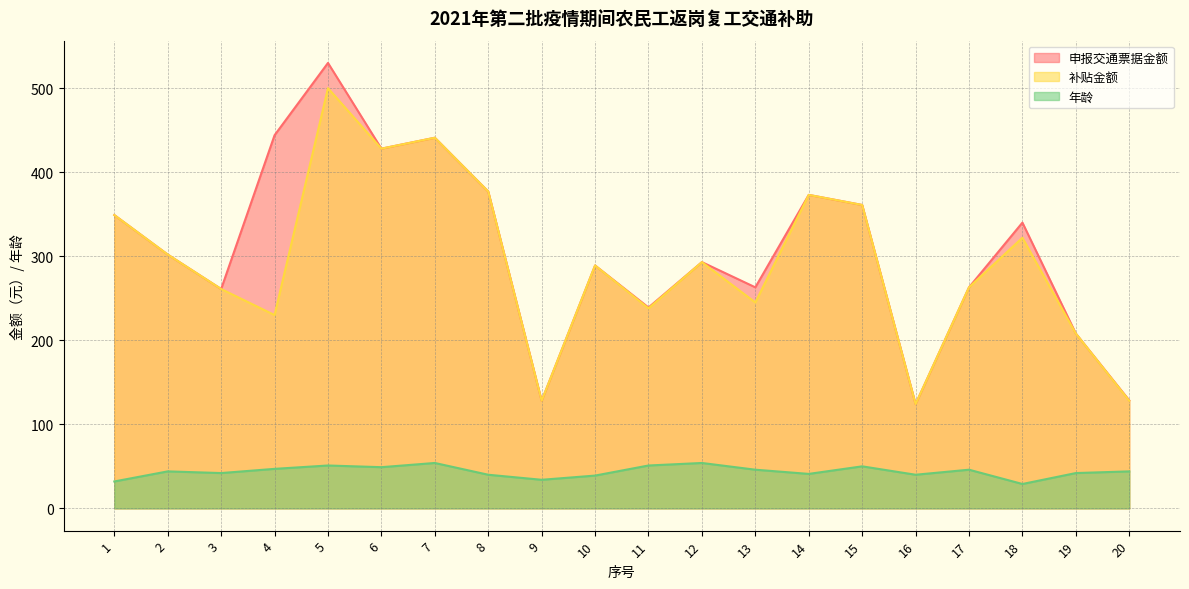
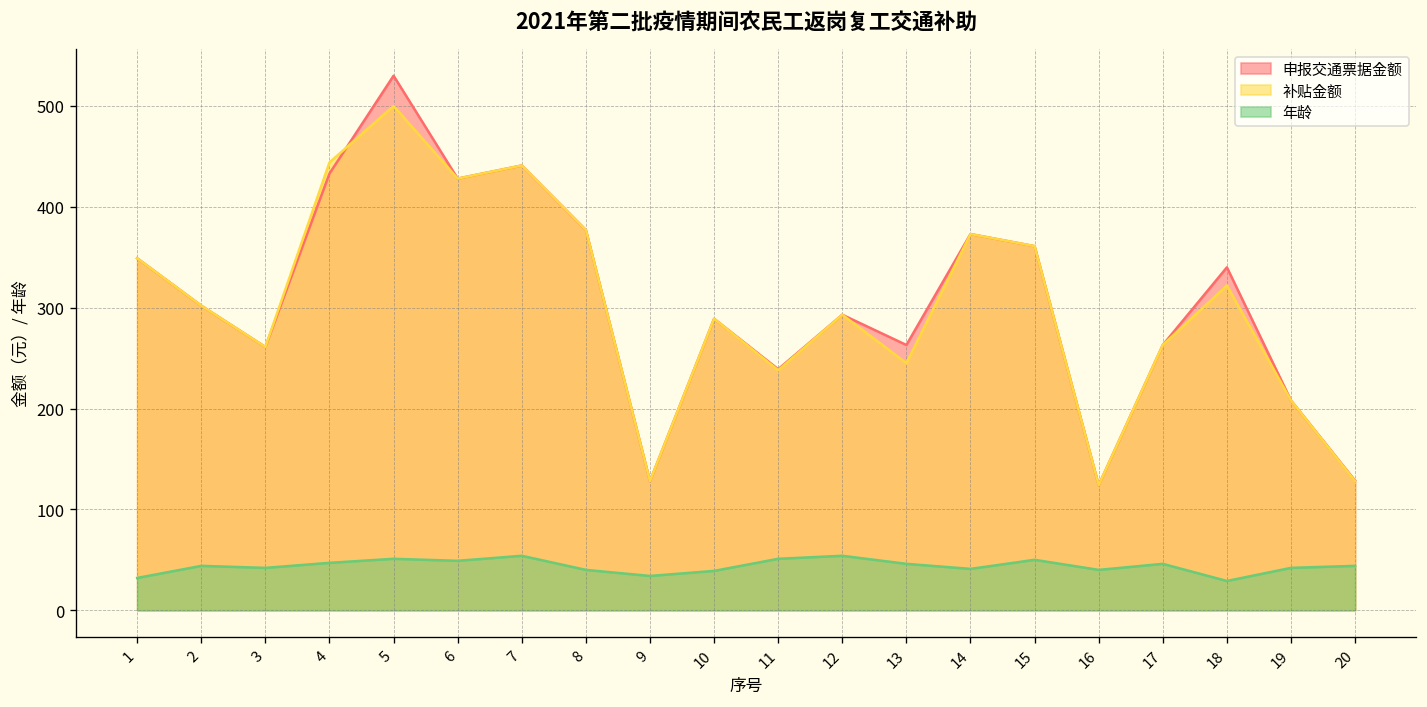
  {
    "申报交通票据金额": {
-     "4": 440,
+     "4": 430,
      "5": 530,
      "13": 260,
      "18": 340
    },
    "补贴金额": {
-     "4": 230,
+     "4": 440,
      "5": 500,
      "13": 250,
      "18": 320
    },
    "年龄": {
      "1": 30,
      "2": 40,
      "3": 40,
      "4": 50,
      "5": 50,
      "6": 50,
      "7": 50,
      "8": 40,
      "9": 30,
      "10": 40,
      "11": 50,
      "12": 50,
      "13": 50,
      "14": 40,
      "15": 50,
      "16": 40,
      "17": 50,
      "18": 30,
      "19": 40,
      "20": 40
    }
  }
